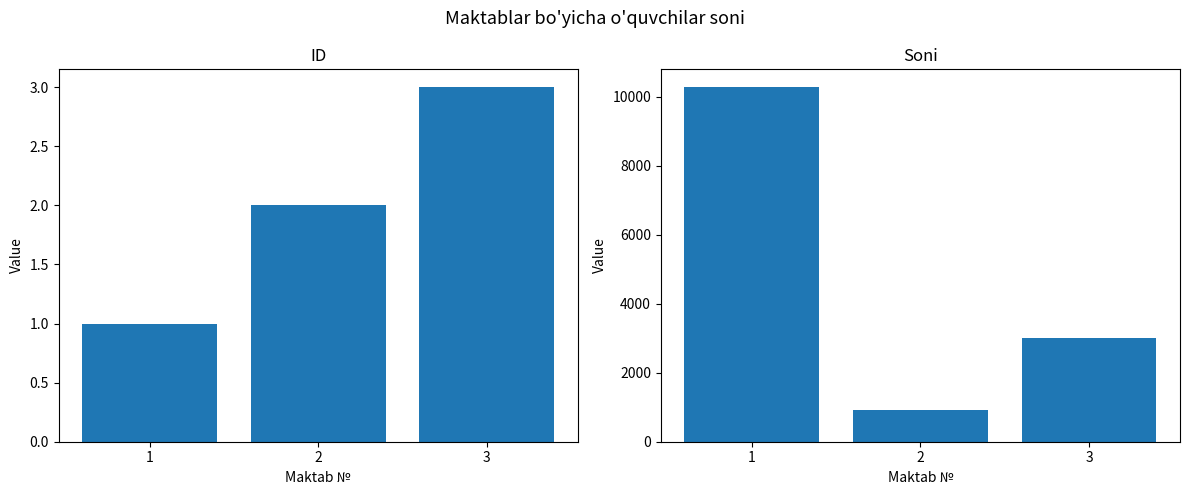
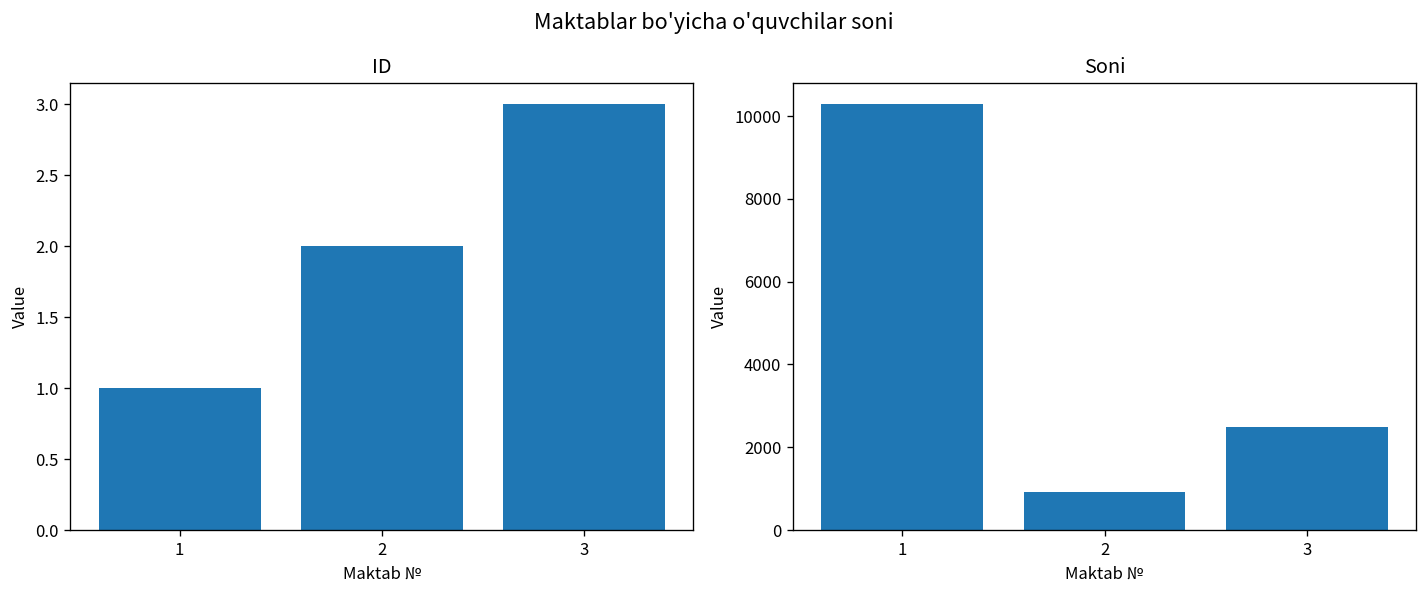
  {
    "ID": {
      "1": 1.00,
      "2": 2.00,
      "3": 3.00
    },
    "Soni": {
      "1": 10300,
      "2": 900,
-     "3": 3000
+     "3": 2500
    }
  }
